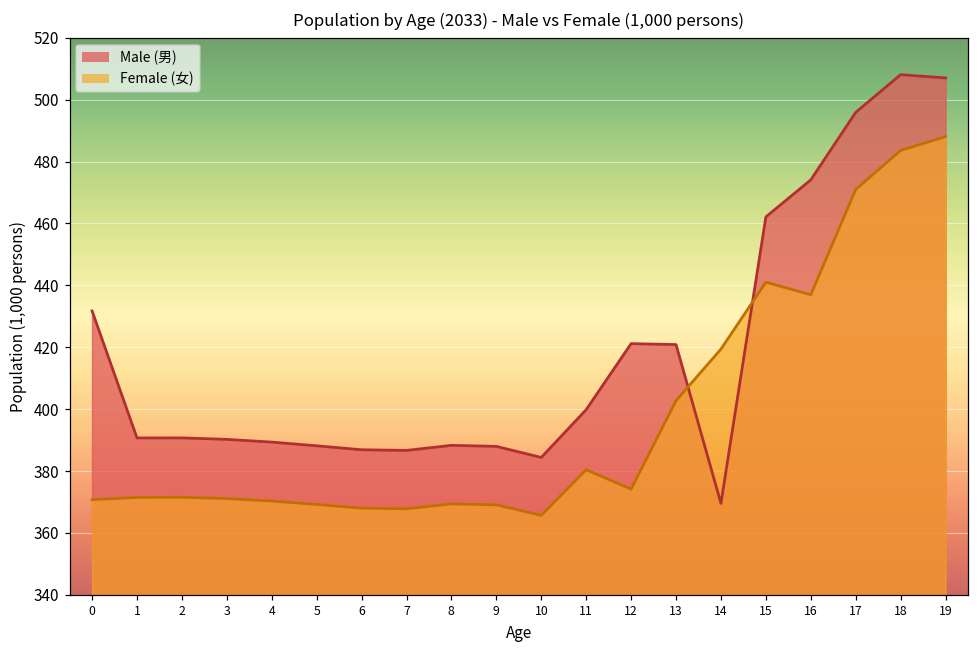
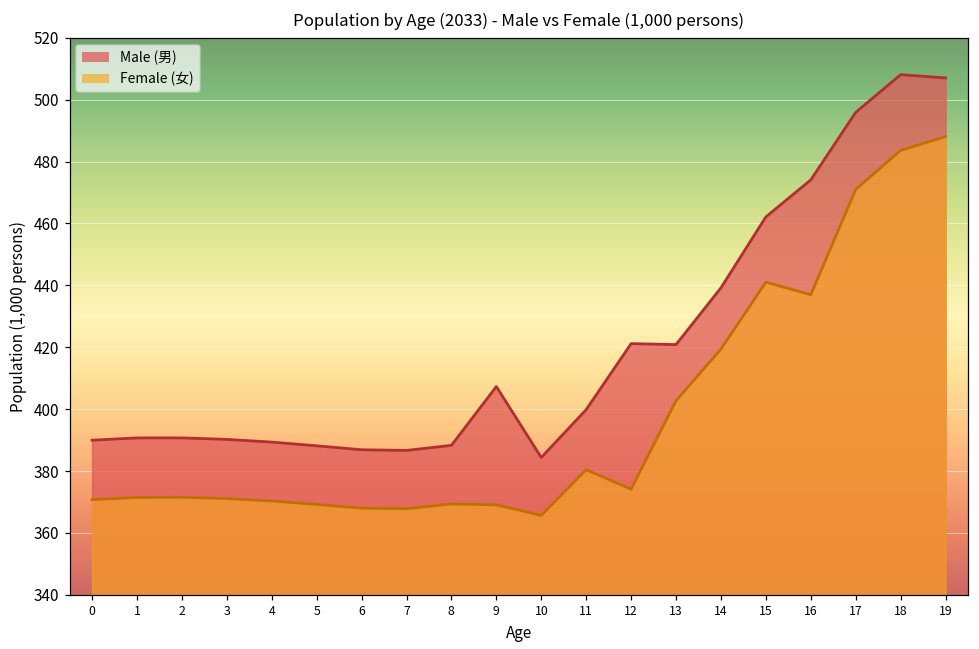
  {
    "Male (男)": {
-     "0": 432,
+     "0": 390,
      "1": 391,
      "2": 391,
      "3": 390,
      "4": 389,
      "5": 388,
      "6": 387,
      "7": 387,
      "8": 388,
-     "9": 388,
+     "9": 407,
      "10": 384,
      "11": 400,
      "12": 421,
      "13": 421,
-     "14": 370,
+     "14": 439,
      "15": 462,
      "16": 474,
      "17": 496,
      "18": 508,
      "19": 507
    },
    "Female (女)": {
      "0": 371,
      "1": 371,
      "2": 372,
      "3": 371,
      "4": 370,
      "5": 369,
      "6": 368,
      "7": 368,
      "8": 369,
      "9": 369,
      "10": 366,
      "11": 380,
      "12": 374,
      "13": 403,
      "14": 419,
      "15": 441,
      "16": 437,
      "17": 471,
      "18": 484,
      "19": 488
    }
  }
